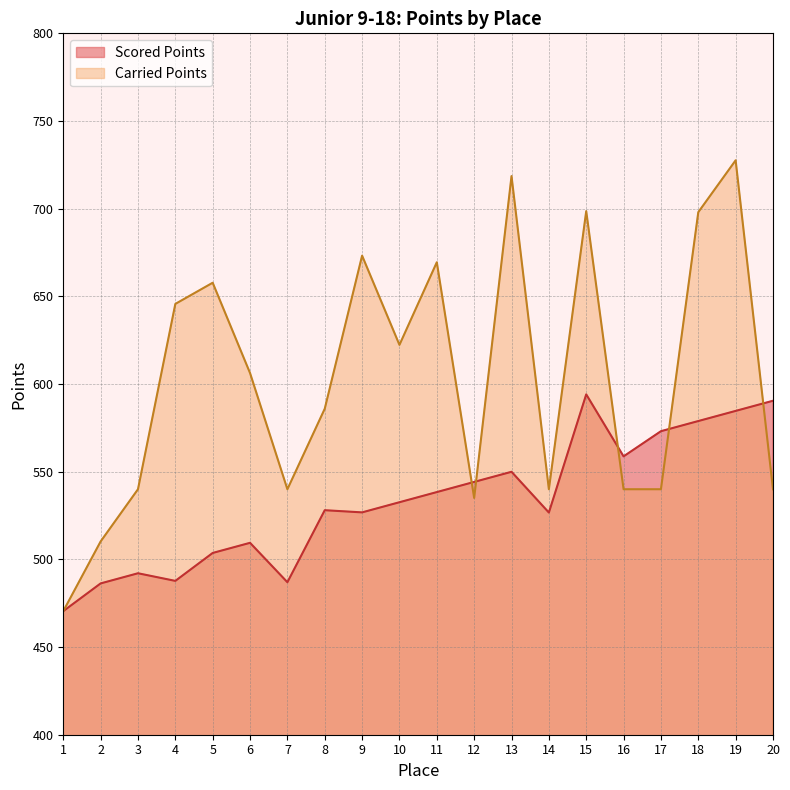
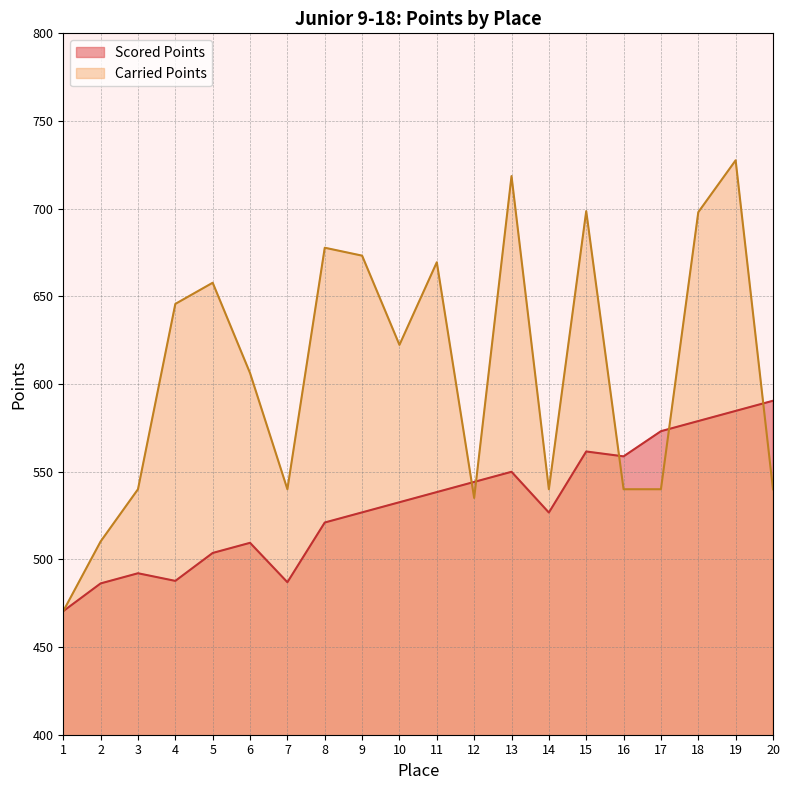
  {
    "Scored Points": {
      "2": 486,
      "3": 492,
      "4": 488,
      "5": 504,
      "6": 509,
      "7": 487,
-     "8": 528,
+     "8": 521,
      "9": 527,
      "10": 533,
      "11": 538,
      "12": 544,
      "13": 550,
      "14": 527,
-     "15": 594,
+     "15": 562,
      "16": 559,
      "17": 573,
      "18": 579,
      "19": 585,
      "20": 590
    },
    "Carried Points": {
      "2": 510,
      "3": 540,
      "4": 646,
      "5": 658,
      "6": 606,
      "7": 540,
-     "8": 586,
+     "8": 678,
      "9": 673,
      "10": 622,
      "11": 669,
      "12": 535,
      "13": 719,
      "14": 540,
      "15": 699,
      "16": 540,
      "17": 540,
      "18": 698,
      "19": 728,
      "20": 540
    }
  }
